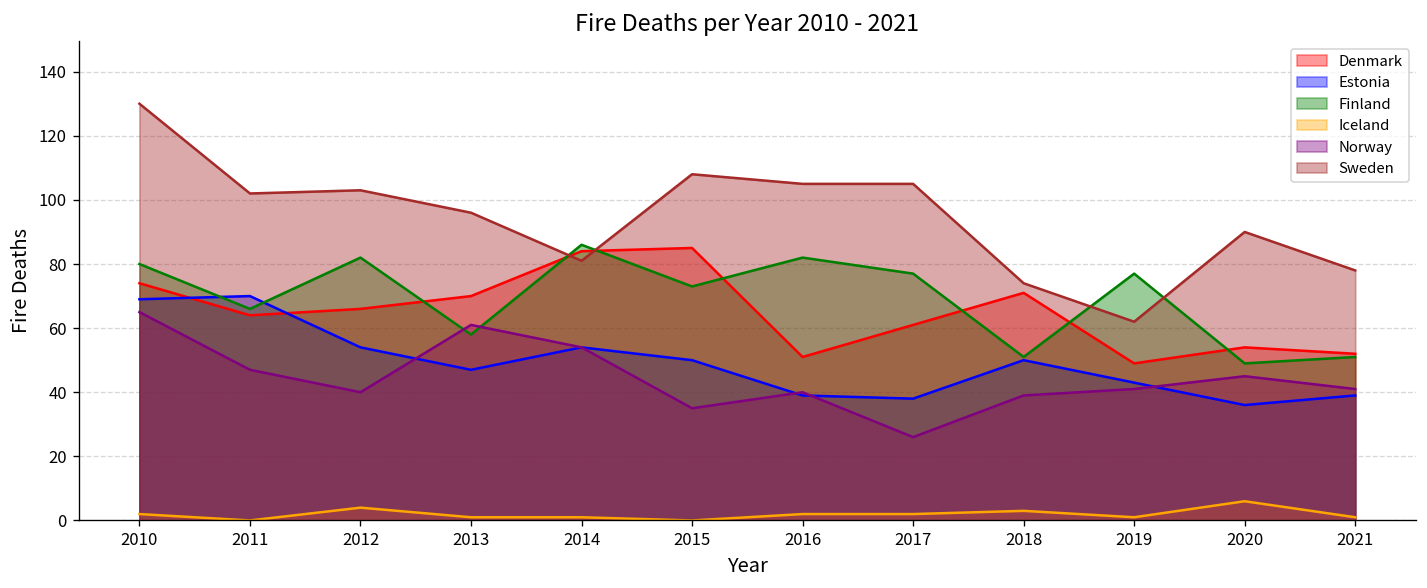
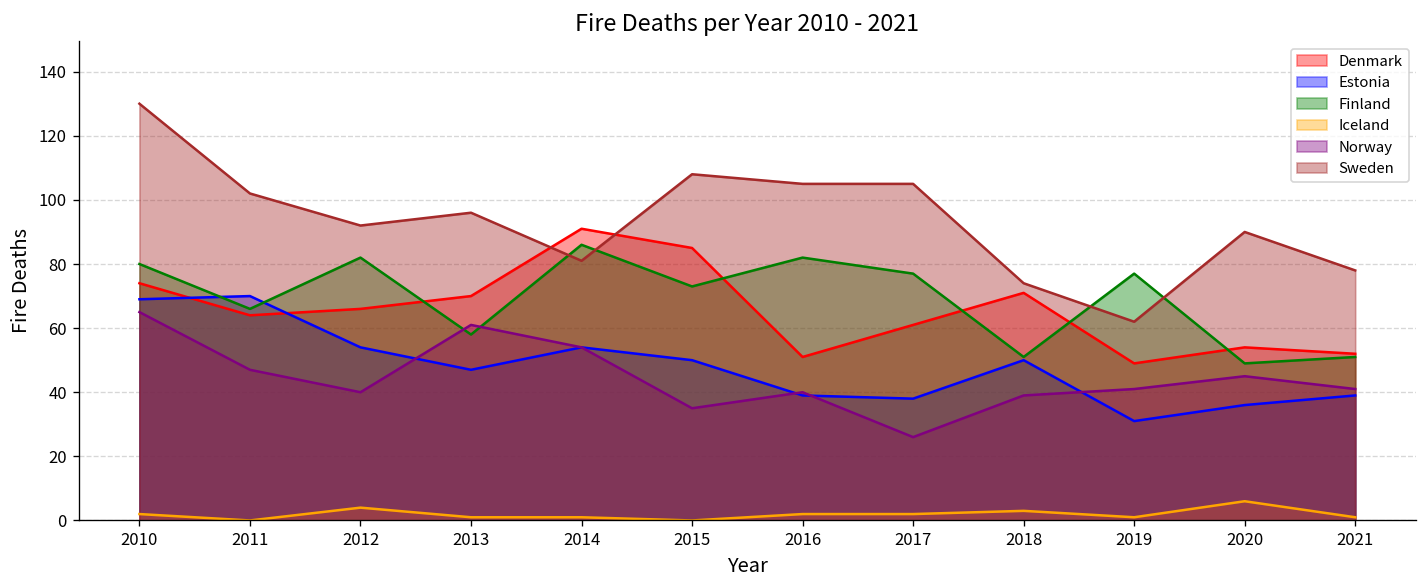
  {
    "Denmark": {
      "2010": 74,
      "2011": 64,
      "2012": 66,
      "2013": 70,
-     "2014": 84,
+     "2014": 91,
      "2015": 85,
      "2016": 51,
      "2017": 61,
      "2018": 71,
      "2019": 49,
      "2020": 54,
      "2021": 52
    },
    "Estonia": {
      "2010": 69,
      "2011": 70,
      "2012": 54,
      "2013": 47,
      "2015": 50,
      "2016": 39,
      "2017": 38,
      "2018": 50,
-     "2019": 43,
+     "2019": 31,
      "2020": 36,
      "2021": 39
    },
    "Finland": {
      "2010": 80,
      "2011": 66,
      "2012": 82,
      "2013": 58,
      "2014": 86,
      "2015": 73,
      "2016": 82,
      "2017": 77,
      "2018": 51,
      "2019": 77,
      "2020": 49,
      "2021": 51
    },
    "Iceland": {
      "2010": 2,
      "2011": 0,
      "2012": 4,
      "2013": 1,
      "2014": 1,
      "2015": 0,
      "2016": 2,
      "2017": 2,
      "2018": 3,
      "2019": 1,
      "2020": 6,
      "2021": 1
    },
    "Norway": {
      "2010": 65,
      "2011": 47,
      "2012": 40,
      "2013": 61,
      "2015": 35,
      "2016": 40,
      "2017": 26,
      "2018": 39,
      "2019": 41,
      "2020": 45,
      "2021": 41
    },
    "Sweden": {
      "2010": 130,
      "2011": 102,
-     "2012": 103,
+     "2012": 92,
      "2013": 96,
      "2014": 81,
      "2015": 108,
      "2016": 105,
      "2017": 105,
      "2018": 74,
      "2019": 62,
      "2020": 90,
      "2021": 78
    }
  }
